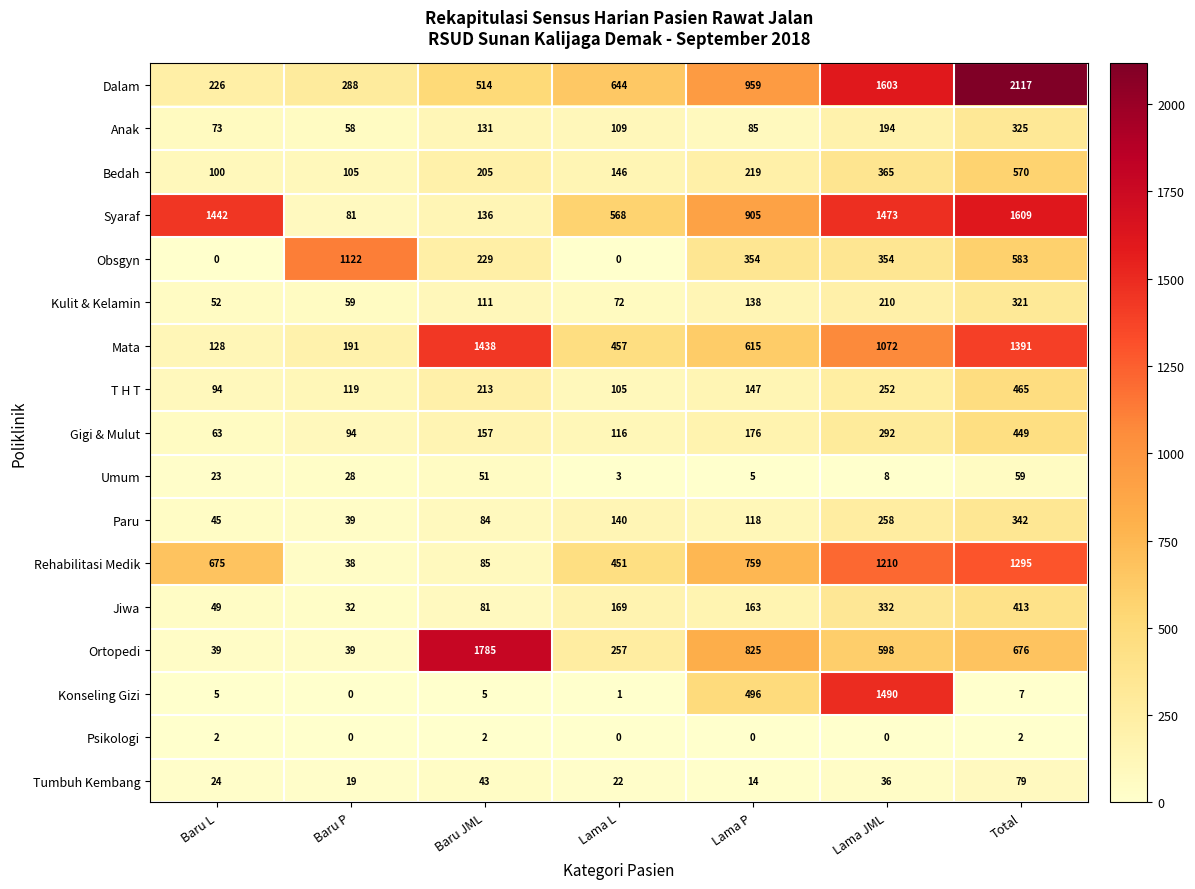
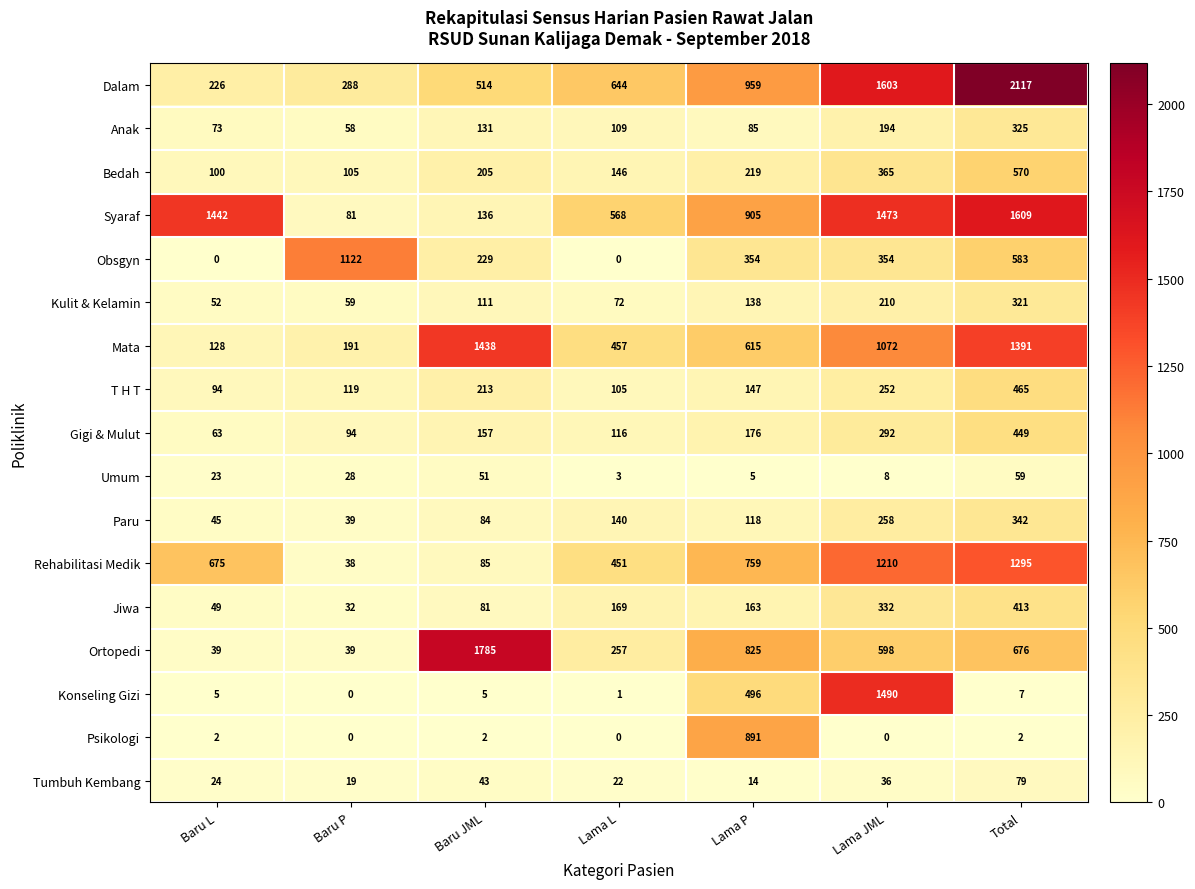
  {
    "Dalam": {
      "Baru L": 226,
      "Baru P": 288,
      "Baru JML": 514,
      "Lama L": 644,
      "Lama P": 959,
      "Lama JML": 1603,
      "Total": 2117
    },
    "Anak": {
      "Baru L": 73,
      "Baru P": 58,
      "Baru JML": 131,
      "Lama L": 109,
      "Lama P": 85,
      "Lama JML": 194,
      "Total": 325
    },
    "Bedah": {
      "Baru L": 100,
      "Baru P": 105,
      "Baru JML": 205,
      "Lama L": 146,
      "Lama P": 219,
      "Lama JML": 365,
      "Total": 570
    },
    "Syaraf": {
      "Baru L": 1442,
      "Baru P": 81,
      "Baru JML": 136,
      "Lama L": 568,
      "Lama P": 905,
      "Lama JML": 1473,
      "Total": 1609
    },
    "Obsgyn": {
      "Baru L": 0,
      "Baru P": 1122,
      "Baru JML": 229,
      "Lama L": 0,
      "Lama P": 354,
      "Lama JML": 354,
      "Total": 583
    },
    "Kulit & Kelamin": {
      "Baru L": 52,
      "Baru P": 59,
      "Baru JML": 111,
      "Lama L": 72,
      "Lama P": 138,
      "Lama JML": 210,
      "Total": 321
    },
    "Mata": {
      "Baru L": 128,
      "Baru P": 191,
      "Baru JML": 1438,
      "Lama L": 457,
      "Lama P": 615,
      "Lama JML": 1072,
      "Total": 1391
    },
    "T H T": {
      "Baru L": 94,
      "Baru P": 119,
      "Baru JML": 213,
      "Lama L": 105,
      "Lama P": 147,
      "Lama JML": 252,
      "Total": 465
    },
    "Gigi & Mulut": {
      "Baru L": 63,
      "Baru P": 94,
      "Baru JML": 157,
      "Lama L": 116,
      "Lama P": 176,
      "Lama JML": 292,
      "Total": 449
    },
    "Umum": {
      "Baru L": 23,
      "Baru P": 28,
      "Baru JML": 51,
      "Lama L": 3,
      "Lama P": 5,
      "Lama JML": 8,
      "Total": 59
    },
    "Paru": {
      "Baru L": 45,
      "Baru P": 39,
      "Baru JML": 84,
      "Lama L": 140,
      "Lama P": 118,
      "Lama JML": 258,
      "Total": 342
    },
    "Rehabilitasi Medik": {
      "Baru L": 675,
      "Baru P": 38,
      "Baru JML": 85,
      "Lama L": 451,
      "Lama P": 759,
      "Lama JML": 1210,
      "Total": 1295
    },
    "Jiwa": {
      "Baru L": 49,
      "Baru P": 32,
      "Baru JML": 81,
      "Lama L": 169,
      "Lama P": 163,
      "Lama JML": 332,
      "Total": 413
    },
    "Ortopedi": {
      "Baru L": 39,
      "Baru P": 39,
      "Baru JML": 1785,
      "Lama L": 257,
      "Lama P": 825,
      "Lama JML": 598,
      "Total": 676
    },
    "Konseling Gizi": {
      "Baru L": 5,
      "Baru P": 0,
      "Baru JML": 5,
      "Lama L": 1,
      "Lama P": 496,
      "Lama JML": 1490,
      "Total": 7
    },
    "Psikologi": {
      "Baru L": 2,
      "Baru P": 0,
      "Baru JML": 2,
      "Lama L": 0,
-     "Lama P": 0,
+     "Lama P": 891,
      "Lama JML": 0,
      "Total": 2
    },
    "Tumbuh Kembang": {
      "Baru L": 24,
      "Baru P": 19,
      "Baru JML": 43,
      "Lama L": 22,
      "Lama P": 14,
      "Lama JML": 36,
      "Total": 79
    }
  }
